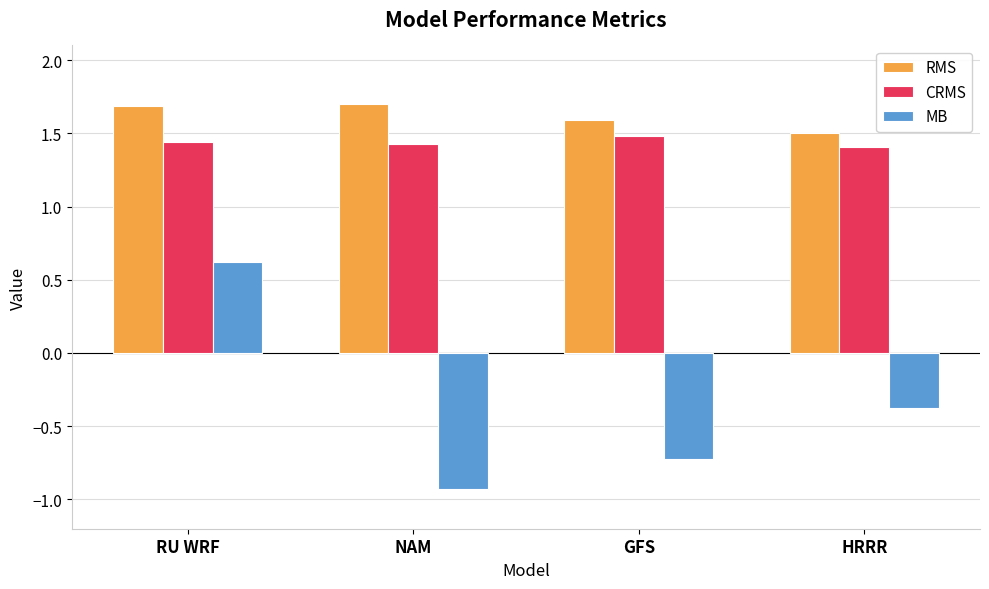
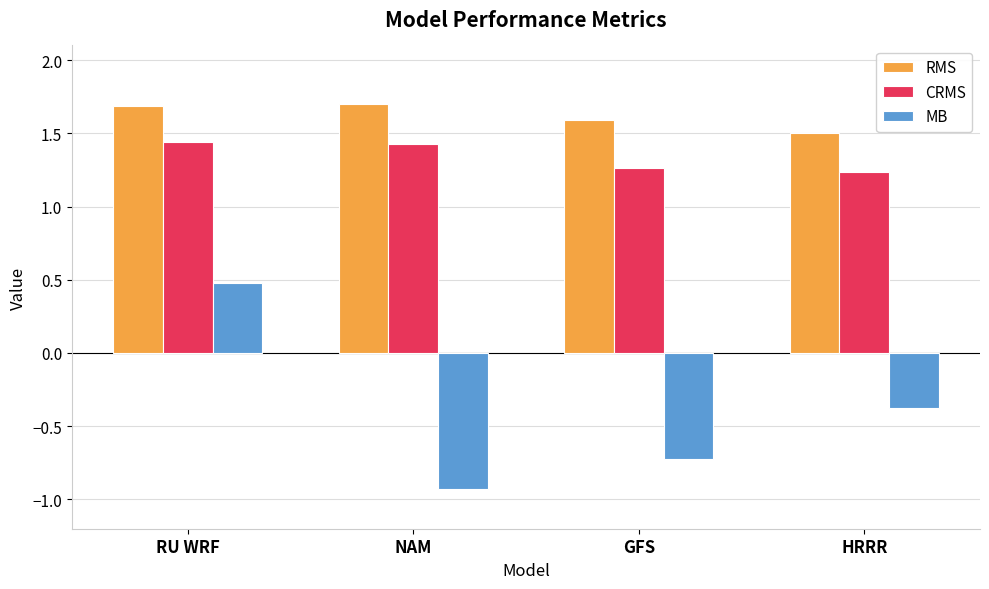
  {
    "RMS": {
      "RU WRF": 1.69,
      "NAM": 1.70,
      "GFS": 1.59,
      "HRRR": 1.50
    },
    "CRMS": {
      "RU WRF": 1.44,
      "NAM": 1.42,
-     "GFS": 1.48,
-     "HRRR": 1.41
+     "GFS": 1.26,
+     "HRRR": 1.24
    },
    "MB": {
-     "RU WRF": 0.62,
+     "RU WRF": 0.48,
      "NAM": -0.93,
      "GFS": -0.72,
      "HRRR": -0.38
    }
  }
